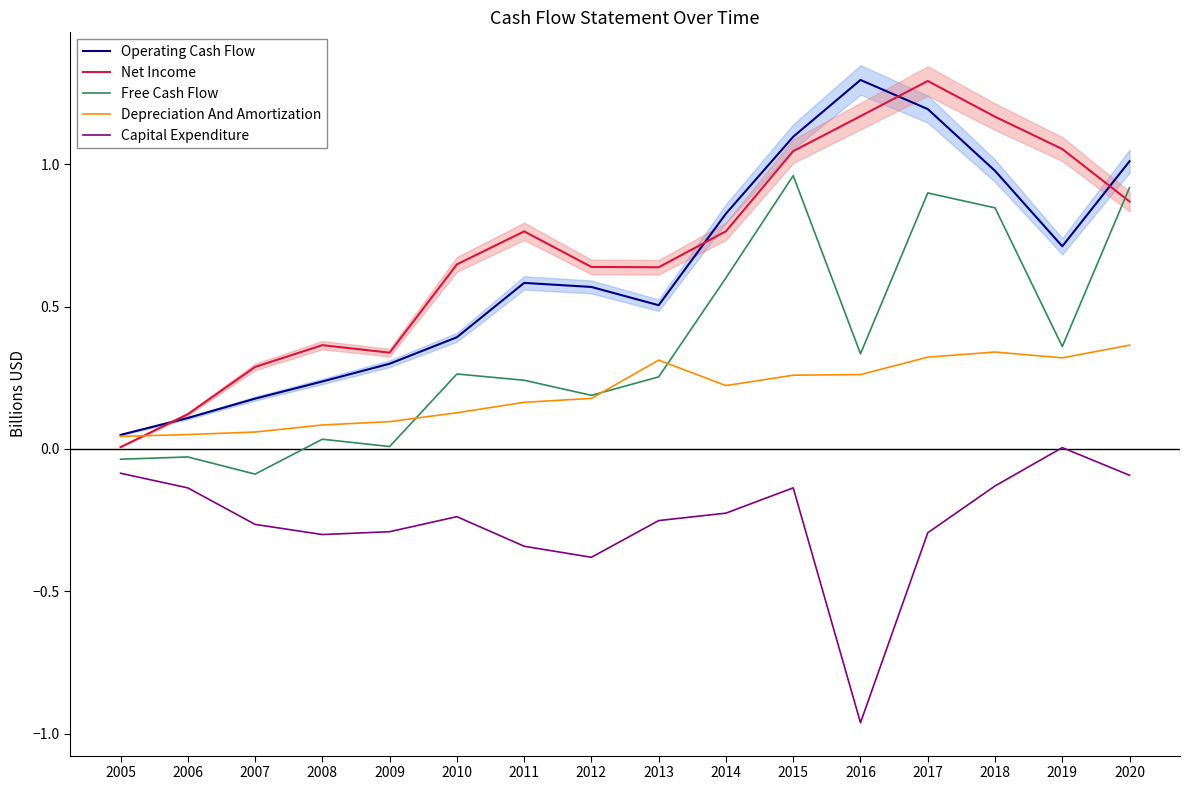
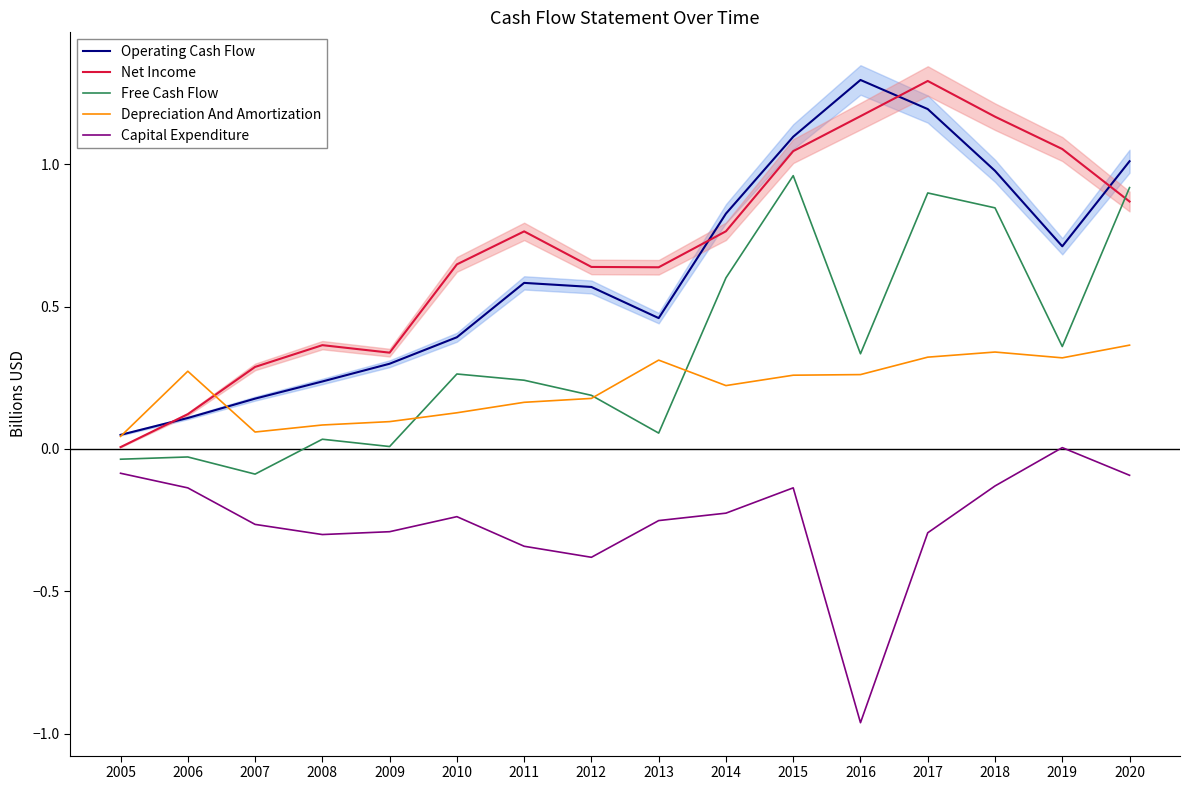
  {
    "Operating Cash Flow": {
      "2008": 0.24,
      "2009": 0.30,
      "2010": 0.39,
      "2011": 0.58,
      "2012": 0.57,
-     "2013": 0.50,
+     "2013": 0.46,
      "2014": 0.83,
      "2016": 1.30,
      "2017": 1.19,
      "2018": 0.98,
      "2019": 0.71,
      "2020": 1.01
    },
    "Net Income": {
      "2007": 0.29,
      "2008": 0.36,
      "2009": 0.34,
      "2010": 0.65,
      "2011": 0.76,
      "2012": 0.64,
      "2013": 0.64,
      "2014": 0.76,
      "2015": 1.05,
      "2016": 1.17,
      "2017": 1.29,
      "2018": 1.17,
      "2019": 1.05,
      "2020": 0.87
    },
    "Free Cash Flow": {
      "2005": -0.04,
      "2006": -0.03,
      "2007": -0.09,
      "2008": 0.03,
      "2009": 0.01,
      "2010": 0.26,
      "2011": 0.24,
      "2012": 0.19,
-     "2013": 0.25,
+     "2013": 0.06,
      "2014": 0.60,
      "2015": 0.96,
      "2016": 0.33,
      "2017": 0.90,
      "2018": 0.85,
      "2019": 0.36,
      "2020": 0.92
    },
    "Depreciation And Amortization": {
-     "2006": 0.05,
+     "2006": 0.27,
      "2007": 0.06,
      "2008": 0.08,
      "2009": 0.10,
      "2010": 0.13,
      "2011": 0.16,
      "2012": 0.18,
      "2013": 0.31,
      "2014": 0.22,
      "2015": 0.26,
      "2016": 0.26,
      "2017": 0.32,
      "2018": 0.34,
      "2019": 0.32,
      "2020": 0.36
    },
    "Capital Expenditure": {
      "2005": -0.09,
      "2006": -0.14,
      "2007": -0.27,
      "2008": -0.30,
      "2009": -0.29,
      "2010": -0.24,
      "2011": -0.34,
      "2012": -0.38,
      "2013": -0.25,
      "2014": -0.23,
      "2015": -0.14,
      "2016": -0.96,
      "2017": -0.29,
      "2018": -0.13,
      "2019": 0.00,
      "2020": -0.09
    }
  }
